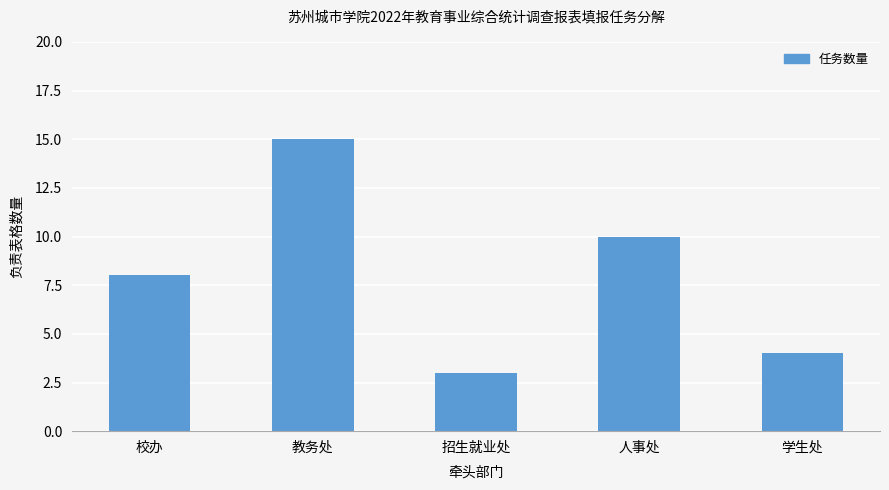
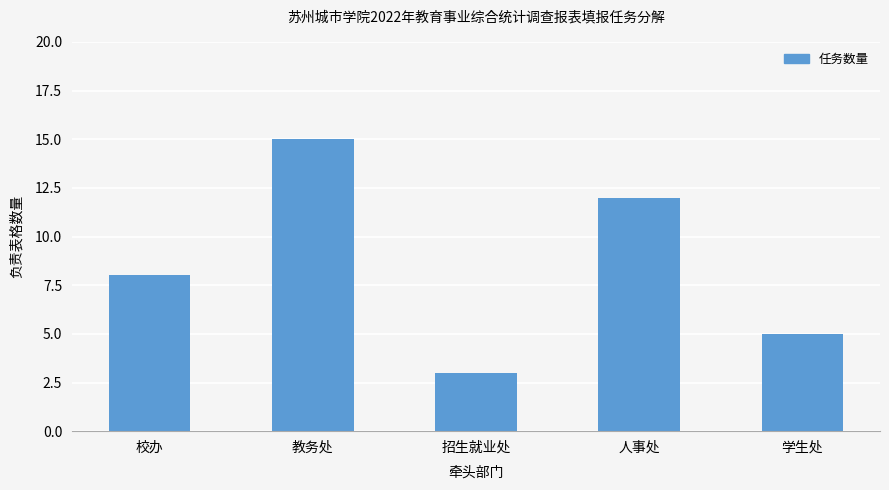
  {
    "校办": 8,
    "教务处": 15,
    "招生就业处": 3,
-   "人事处": 10,
-   "学生处": 4
+   "人事处": 12,
+   "学生处": 5
  }
